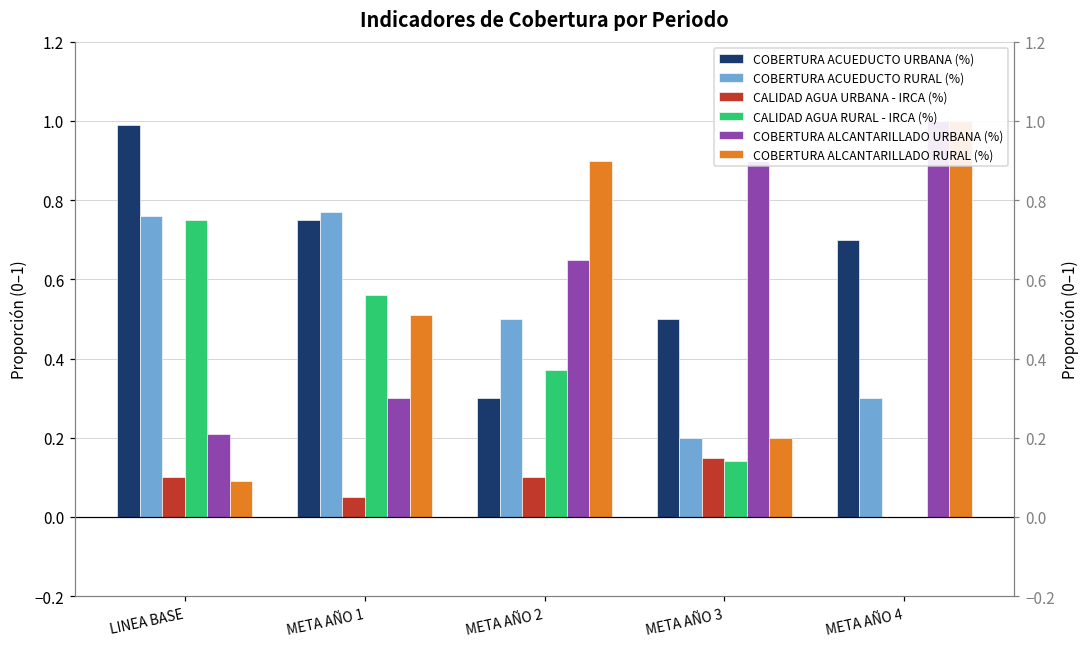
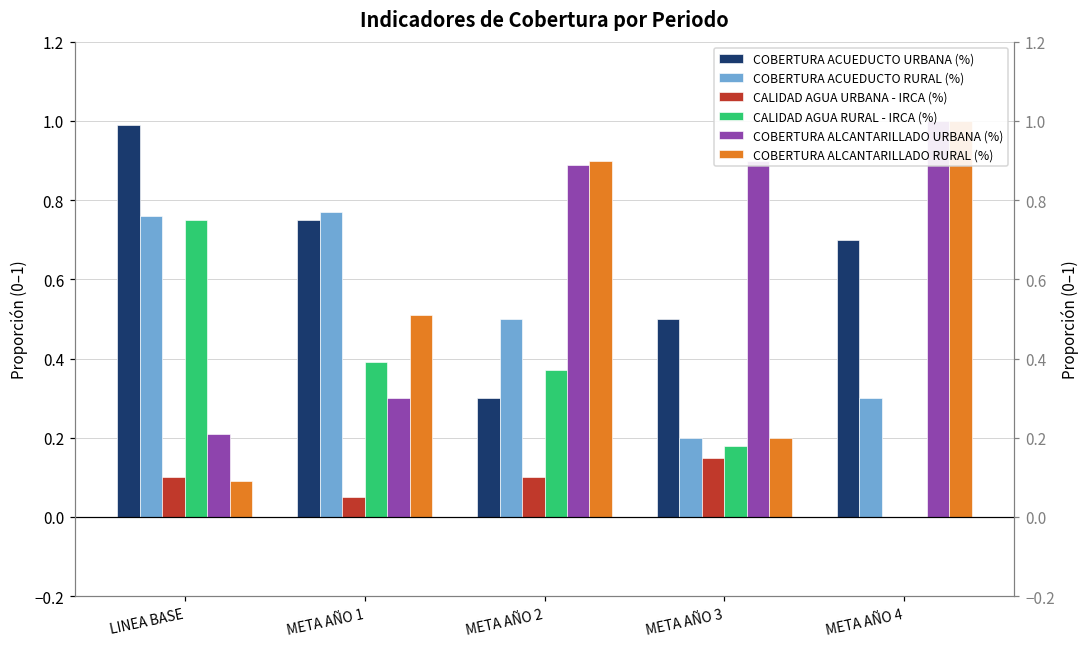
  {
    "COBERTURA ACUEDUCTO URBANA (%)": {
      "LINEA BASE": 0.99,
      "META AÑO 1": 0.75,
      "META AÑO 2": 0.30,
      "META AÑO 3": 0.50,
      "META AÑO 4": 0.70
    },
    "COBERTURA ACUEDUCTO RURAL (%)": {
      "LINEA BASE": 0.76,
      "META AÑO 1": 0.77,
      "META AÑO 2": 0.50,
      "META AÑO 3": 0.20,
      "META AÑO 4": 0.30
    },
    "CALIDAD AGUA URBANA - IRCA (%)": {
      "LINEA BASE": 0.10,
      "META AÑO 1": 0.05,
      "META AÑO 2": 0.10,
      "META AÑO 3": 0.15,
      "META AÑO 4": 0.00
    },
    "CALIDAD AGUA RURAL - IRCA (%)": {
      "LINEA BASE": 0.75,
-     "META AÑO 1": 0.56,
+     "META AÑO 1": 0.39,
      "META AÑO 2": 0.37,
-     "META AÑO 3": 0.14,
+     "META AÑO 3": 0.18,
      "META AÑO 4": 0.00
    },
    "COBERTURA ALCANTARILLADO URBANA (%)": {
      "LINEA BASE": 0.21,
      "META AÑO 1": 0.30,
-     "META AÑO 2": 0.65,
+     "META AÑO 2": 0.89,
      "META AÑO 3": 0.90
    },
    "COBERTURA ALCANTARILLADO RURAL (%)": {
      "LINEA BASE": 0.09,
      "META AÑO 1": 0.51,
      "META AÑO 2": 0.90,
      "META AÑO 3": 0.20
    }
  }
